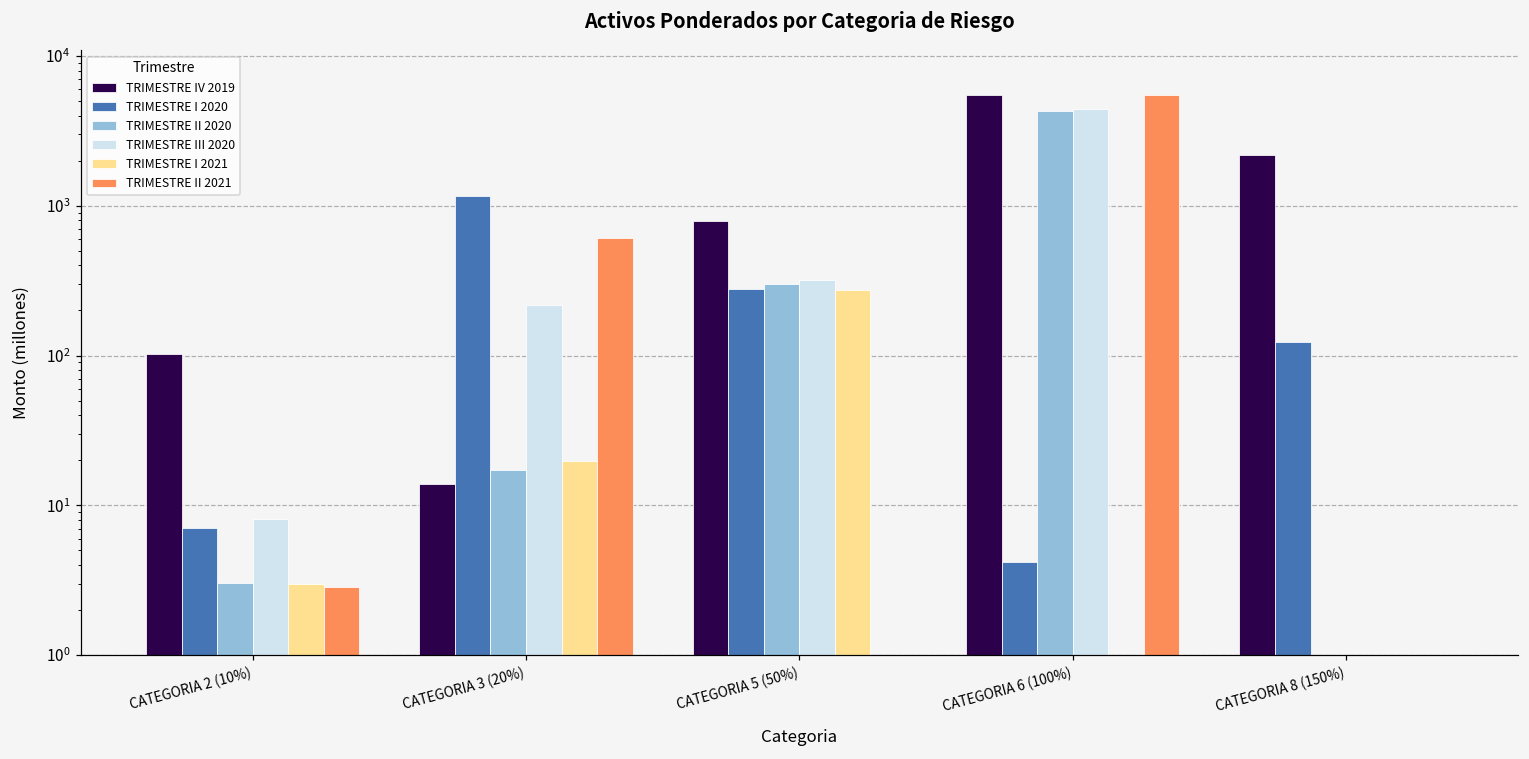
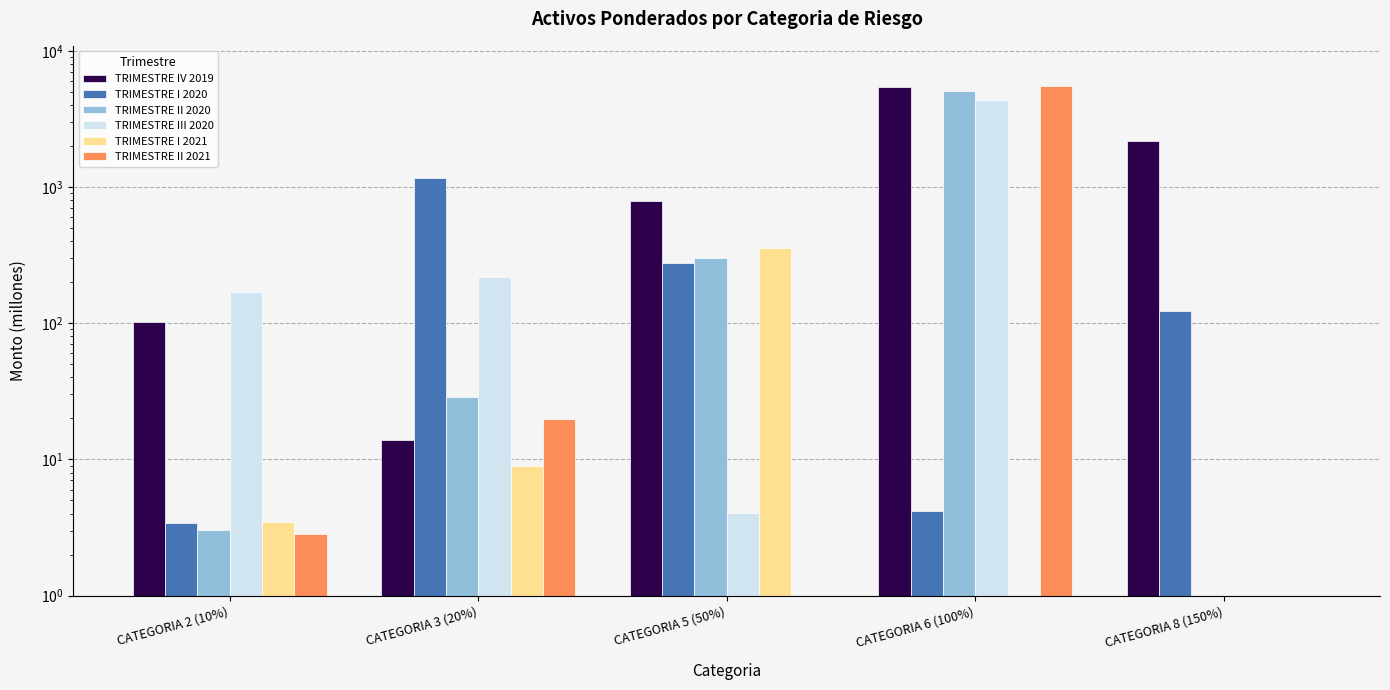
  {
    "TRIMESTRE IV 2019": {
      "CATEGORIA 2 (10%)": 100,
      "CATEGORIA 3 (20%)": 14,
      "CATEGORIA 5 (50%)": 800,
      "CATEGORIA 6 (100%)": 5500,
      "CATEGORIA 8 (150%)": 2200
    },
    "TRIMESTRE I 2020": {
-     "CATEGORIA 2 (10%)": 7,
+     "CATEGORIA 2 (10%)": 3.4,
      "CATEGORIA 3 (20%)": 1200,
      "CATEGORIA 5 (50%)": 280,
      "CATEGORIA 6 (100%)": 4.2,
      "CATEGORIA 8 (150%)": 120
    },
    "TRIMESTRE II 2020": {
      "CATEGORIA 2 (10%)": 3,
-     "CATEGORIA 3 (20%)": 17,
+     "CATEGORIA 3 (20%)": 29,
      "CATEGORIA 5 (50%)": 300,
-     "CATEGORIA 6 (100%)": 4300
+     "CATEGORIA 6 (100%)": 5100
    },
    "TRIMESTRE III 2020": {
-     "CATEGORIA 2 (10%)": 8,
+     "CATEGORIA 2 (10%)": 170,
      "CATEGORIA 3 (20%)": 220,
-     "CATEGORIA 5 (50%)": 320,
+     "CATEGORIA 5 (50%)": 4.1,
      "CATEGORIA 6 (100%)": 4400
    },
    "TRIMESTRE I 2021": {
-     "CATEGORIA 2 (10%)": 3.0,
-     "CATEGORIA 3 (20%)": 20,
-     "CATEGORIA 5 (50%)": 270
+     "CATEGORIA 2 (10%)": 3.5,
+     "CATEGORIA 3 (20%)": 9,
+     "CATEGORIA 5 (50%)": 360
    },
    "TRIMESTRE II 2021": {
      "CATEGORIA 2 (10%)": 2.8,
-     "CATEGORIA 3 (20%)": 600,
+     "CATEGORIA 3 (20%)": 20,
      "CATEGORIA 6 (100%)": 5500
    }
  }
